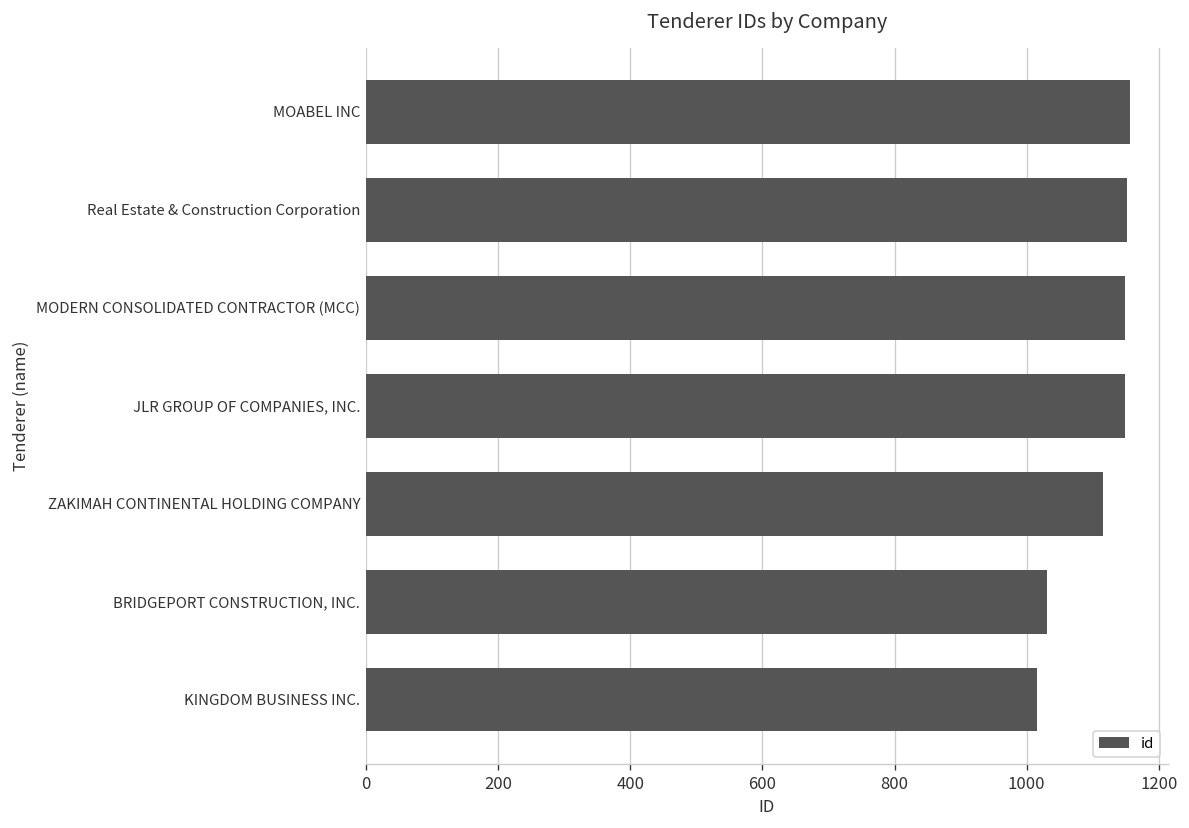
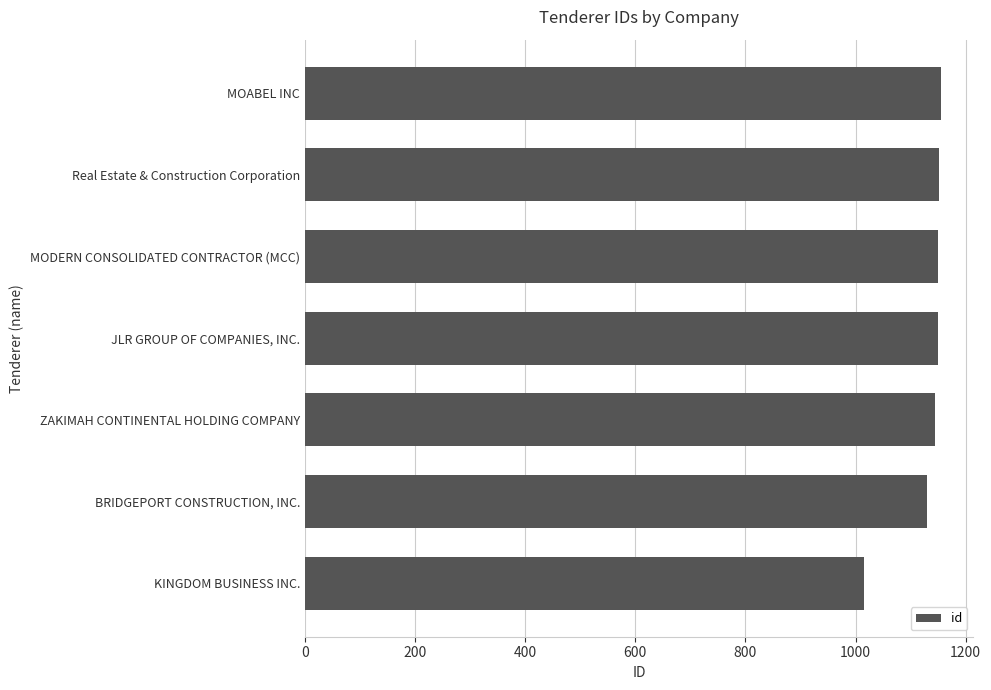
  {
    "MOABEL INC": 1160,
    "Real Estate & Construction Corporation": 1150,
    "MODERN CONSOLIDATED CONTRACTOR (MCC)": 1150,
    "JLR GROUP OF COMPANIES, INC.": 1150,
-   "ZAKIMAH CONTINENTAL HOLDING COMPANY": 1120,
-   "BRIDGEPORT CONSTRUCTION, INC.": 1030,
+   "ZAKIMAH CONTINENTAL HOLDING COMPANY": 1150,
+   "BRIDGEPORT CONSTRUCTION, INC.": 1130,
    "KINGDOM BUSINESS INC.": 1020
  }
